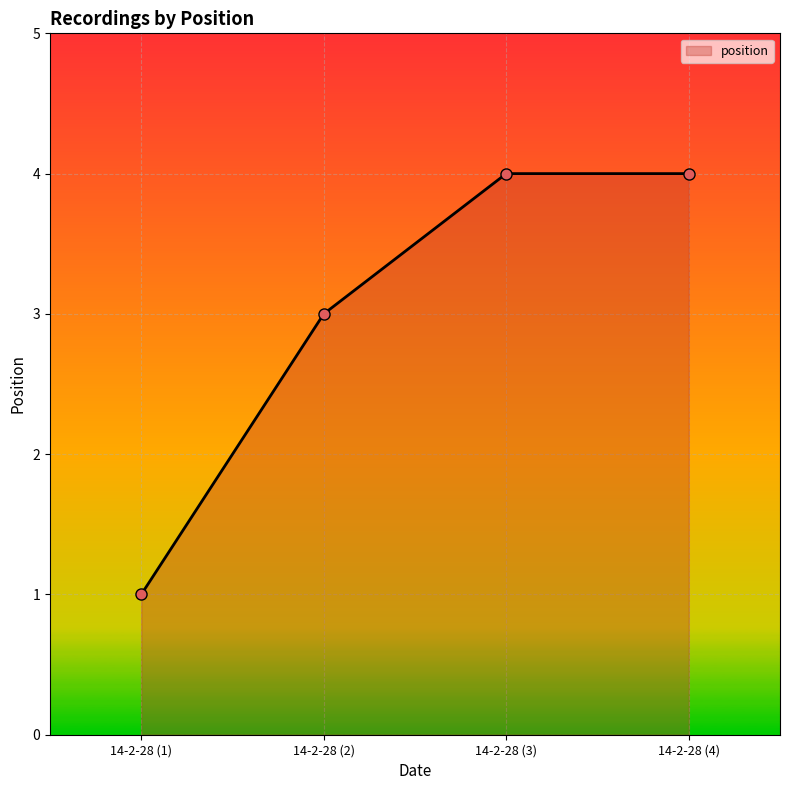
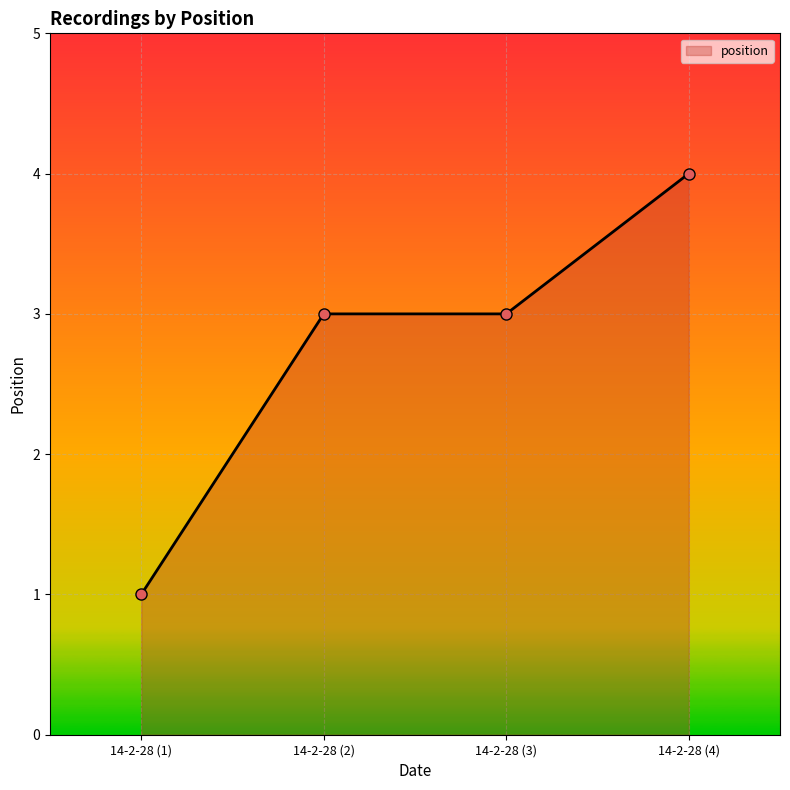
  {
    "14-2-28 (1)": 1,
    "14-2-28 (2)": 3,
-   "14-2-28 (3)": 4,
+   "14-2-28 (3)": 3,
    "14-2-28 (4)": 4
  }
